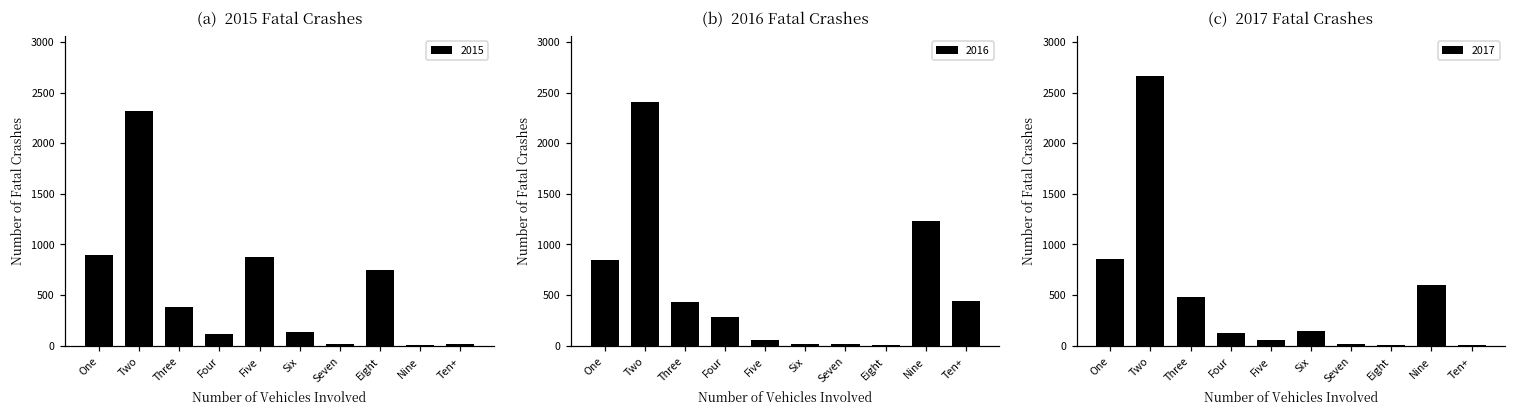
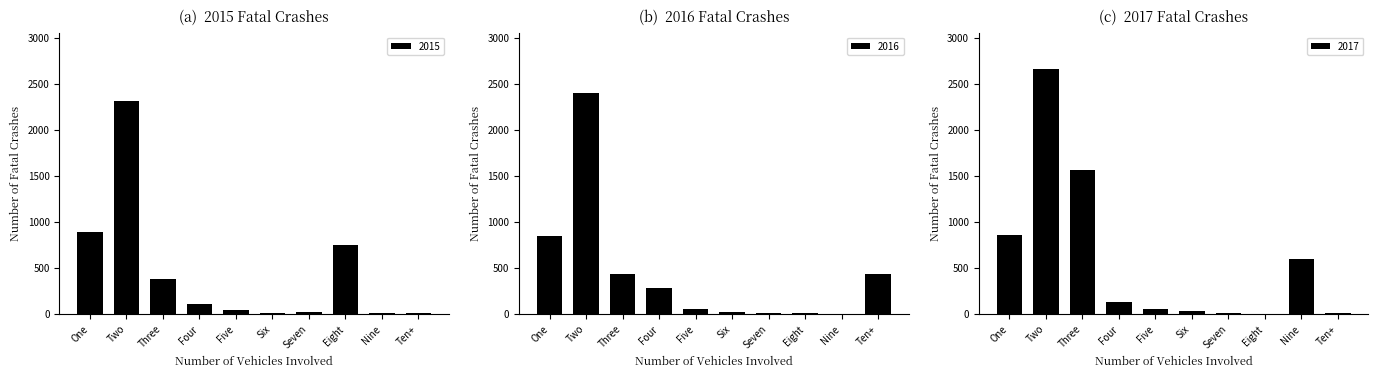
  {
    "(a) 2015 Fatal Crashes": {
      "One": 900,
      "Two": 2300,
      "Three": 400,
      "Four": 100,
-     "Five": 900,
-     "Six": 100,
+     "Five": 0,
+     "Six": 0,
      "Eight": 800
    },
    "(b) 2016 Fatal Crashes": {
      "One": 800,
      "Two": 2400,
      "Three": 400,
      "Four": 300,
      "Five": 100,
-     "Nine": 1200,
+     "Nine": 0,
      "Ten+": 400
    },
    "(c) 2017 Fatal Crashes": {
      "One": 900,
      "Two": 2700,
-     "Three": 500,
+     "Three": 1600,
      "Four": 100,
      "Five": 100,
-     "Six": 100,
+     "Six": 0,
      "Nine": 600
    }
  }
